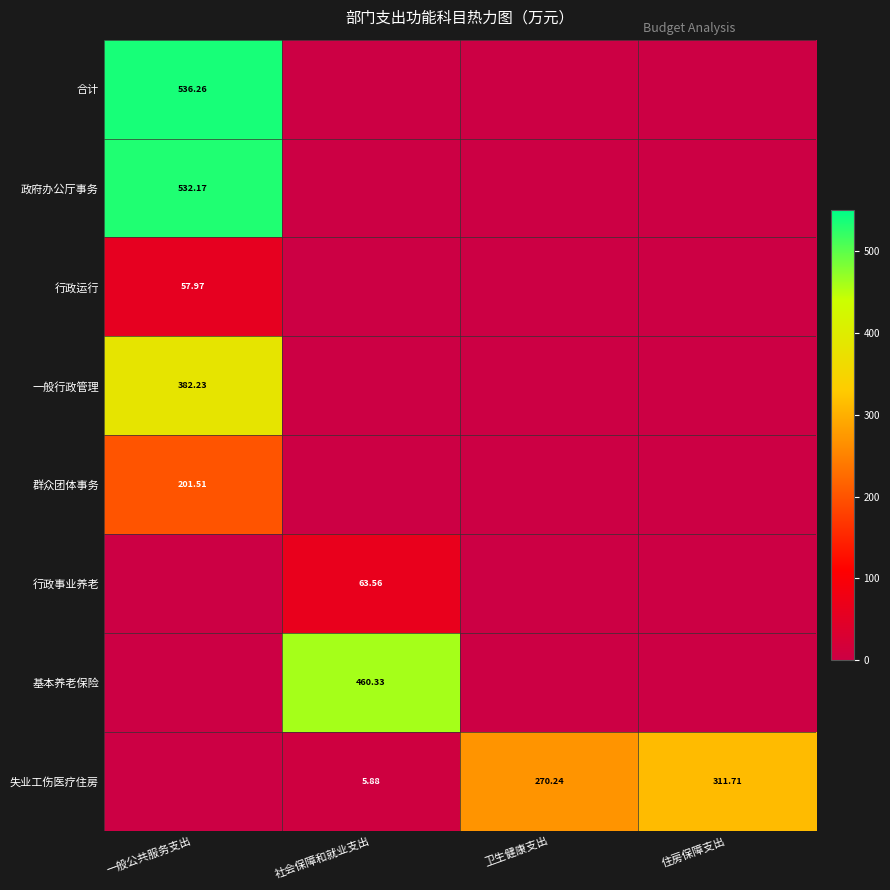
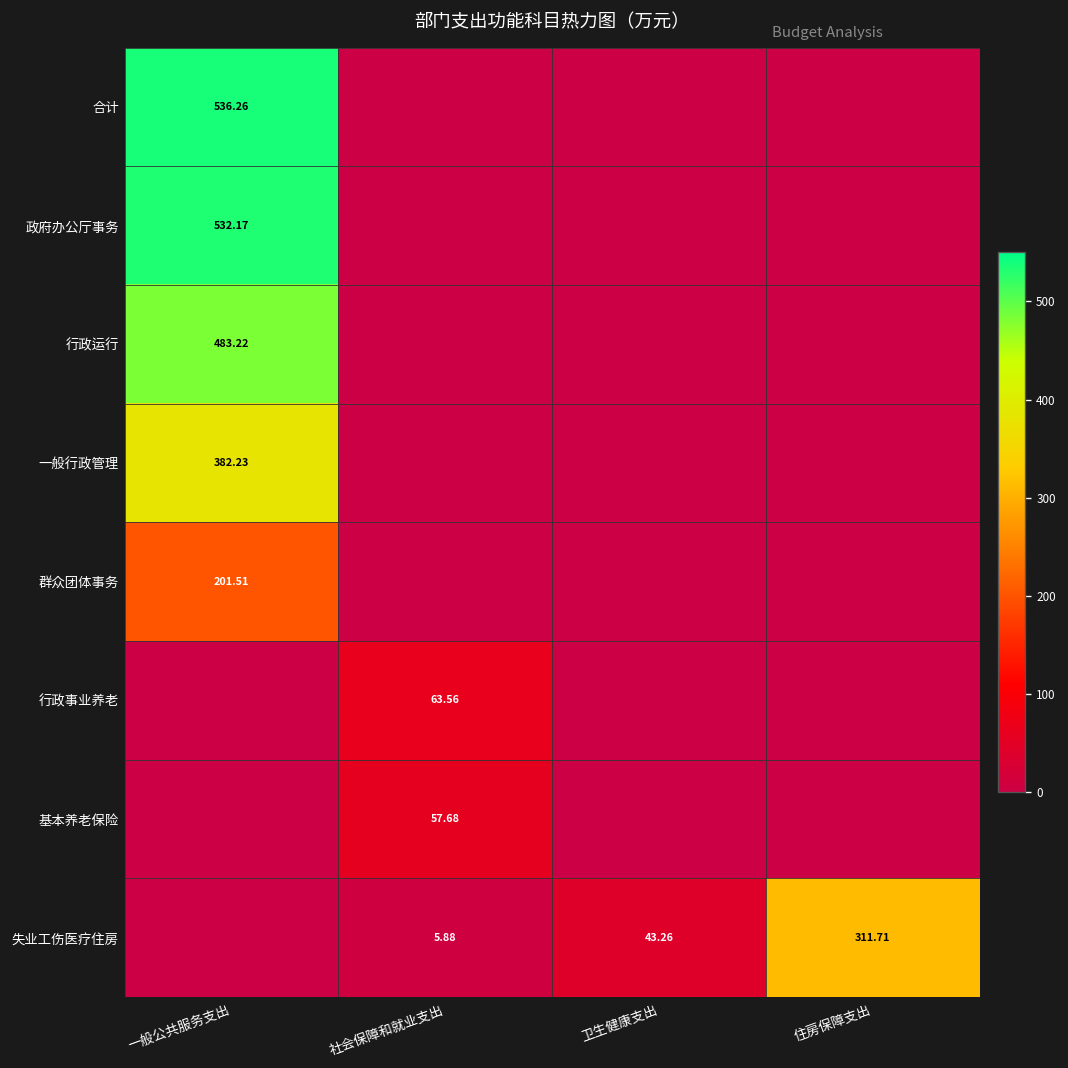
  {
    "合计": {
      "一般公共服务支出": 536.26
    },
    "政府办公厅事务": {
      "一般公共服务支出": 532.17
    },
    "行政运行": {
-     "一般公共服务支出": 57.97
+     "一般公共服务支出": 483.22
    },
    "一般行政管理": {
      "一般公共服务支出": 382.23
    },
    "群众团体事务": {
      "一般公共服务支出": 201.51
    },
    "行政事业养老": {
      "社会保障和就业支出": 63.56
    },
    "基本养老保险": {
-     "社会保障和就业支出": 460.33
+     "社会保障和就业支出": 57.68
    },
    "失业工伤医疗住房": {
      "社会保障和就业支出": 5.88,
-     "卫生健康支出": 270.24,
+     "卫生健康支出": 43.26,
      "住房保障支出": 311.71
    }
  }
